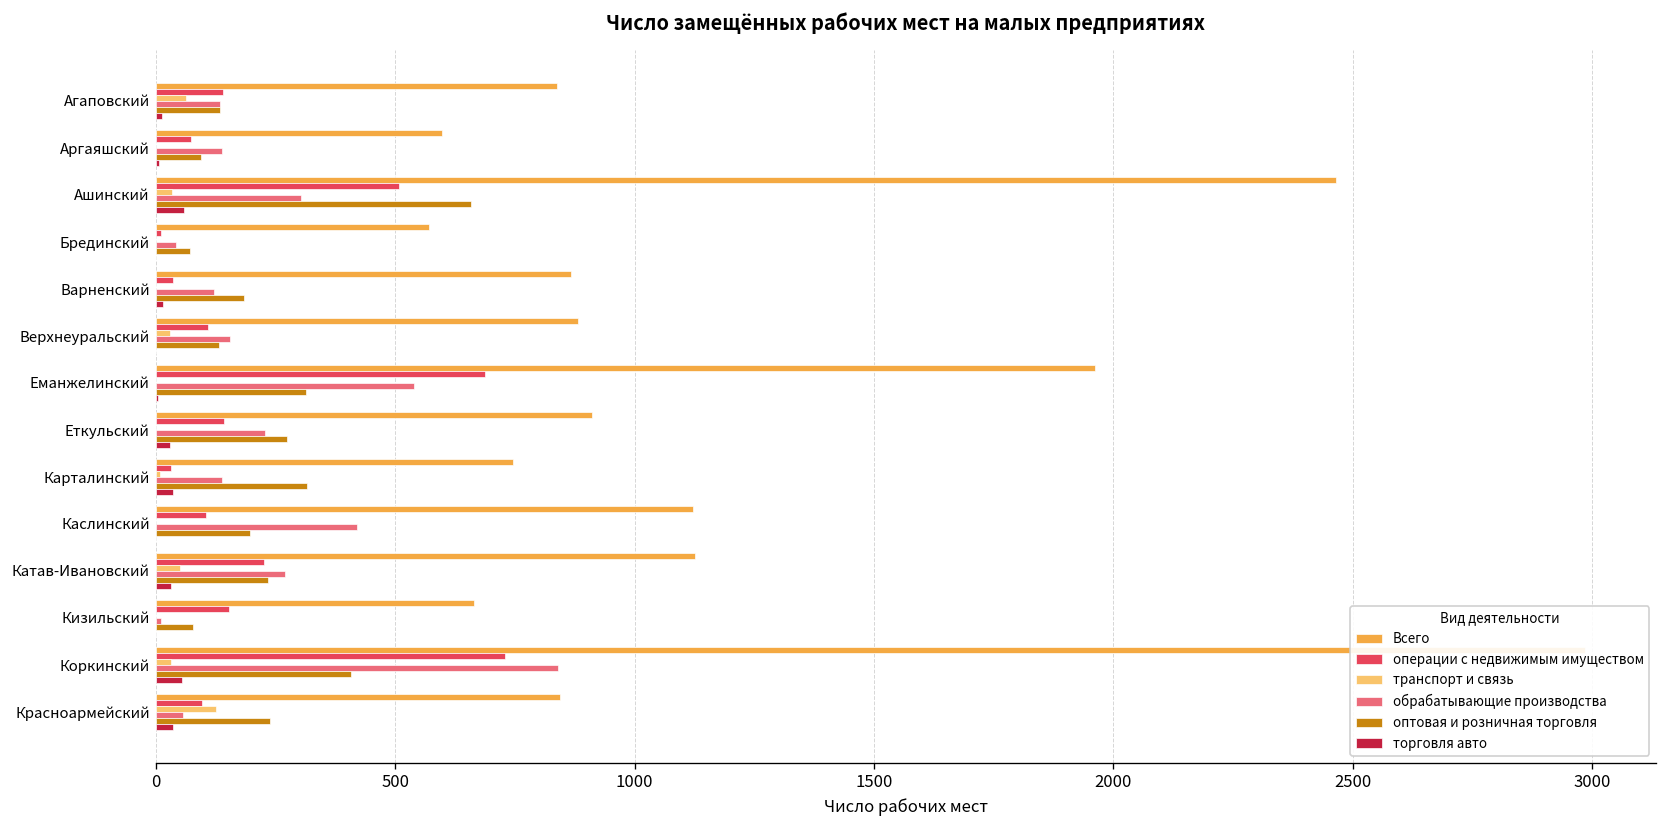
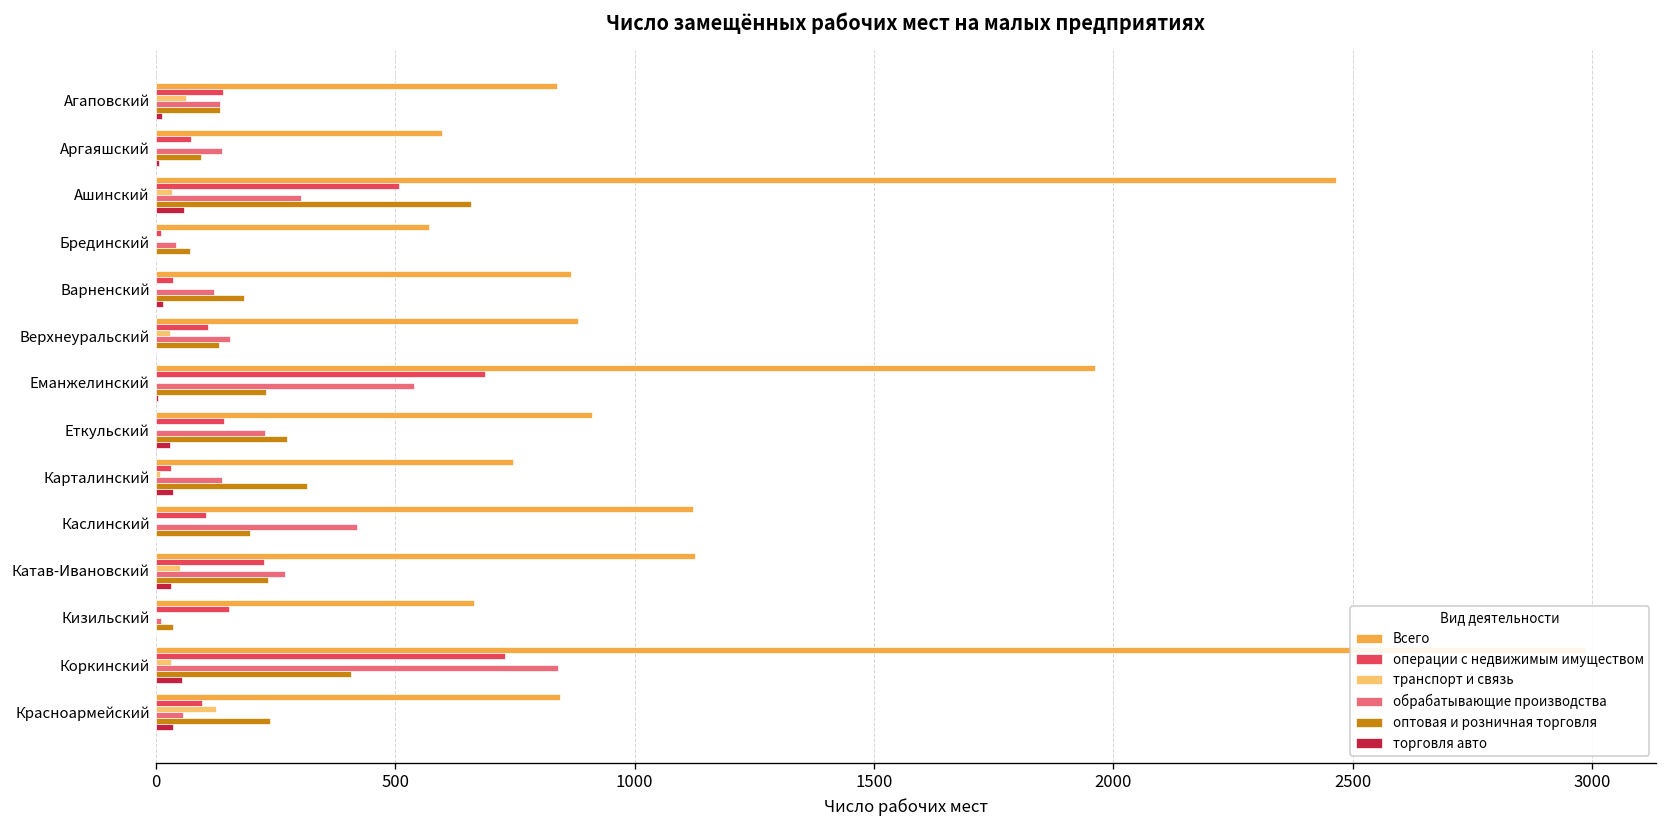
  {
    "оптовая и розничная торговля": {
      "Агаповский": 140,
      "Аргаяшский": 90,
      "Ашинский": 660,
      "Брединский": 70,
      "Варненский": 190,
      "Верхнеуральский": 130,
-     "Еманжелинский": 310,
+     "Еманжелинский": 230,
      "Еткульский": 280,
      "Карталинский": 320,
      "Каслинский": 200,
      "Катав-Ивановский": 240,
-     "Кизильский": 80,
+     "Кизильский": 40,
      "Коркинский": 410,
      "Красноармейский": 240
    }
  }
